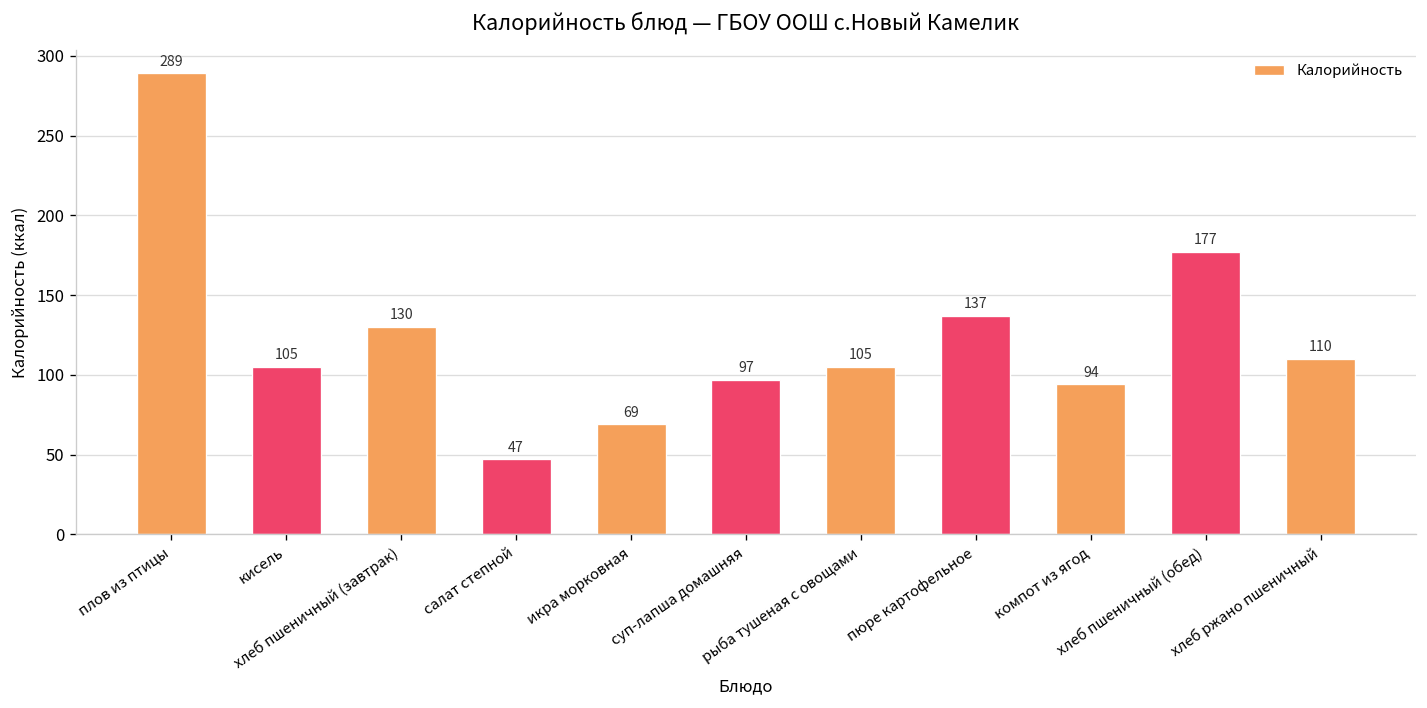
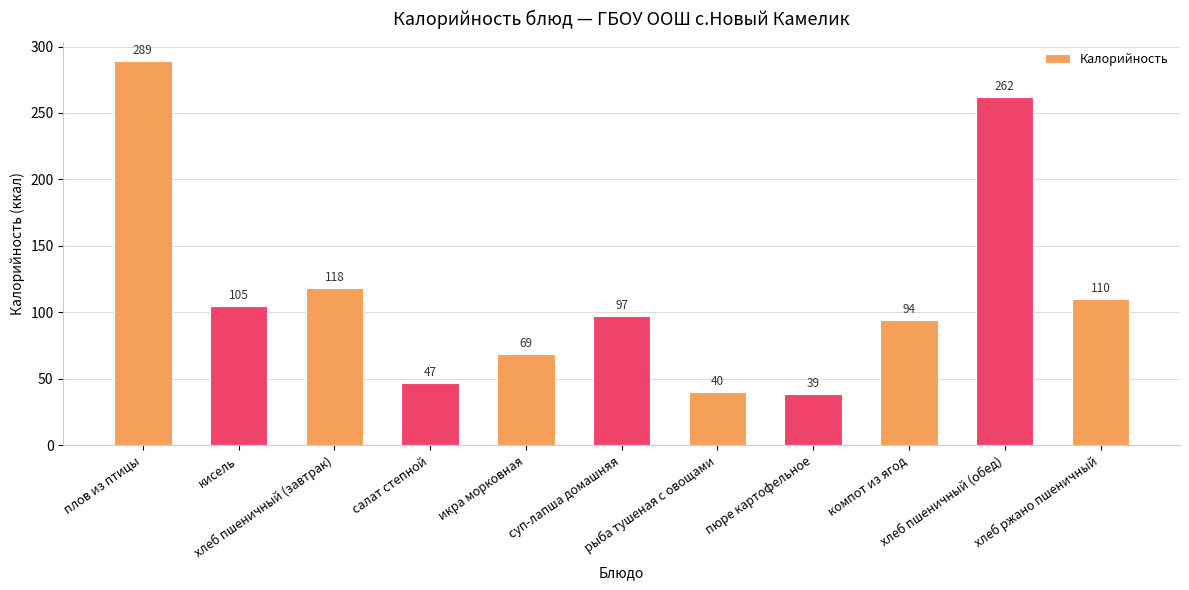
  {
    "плов из птицы": 289,
    "кисель": 105,
-   "хлеб пшеничный (завтрак)": 130,
+   "хлеб пшеничный (завтрак)": 118,
    "салат степной": 47,
    "икра морковная": 69,
    "суп-лапша домашняя": 97,
-   "рыба тушеная с овощами": 105,
-   "пюре картофельное": 137,
+   "рыба тушеная с овощами": 40,
+   "пюре картофельное": 39,
    "компот из ягод": 94,
-   "хлеб пшеничный (обед)": 177,
+   "хлеб пшеничный (обед)": 262,
    "хлеб ржано пшеничный": 110
  }
